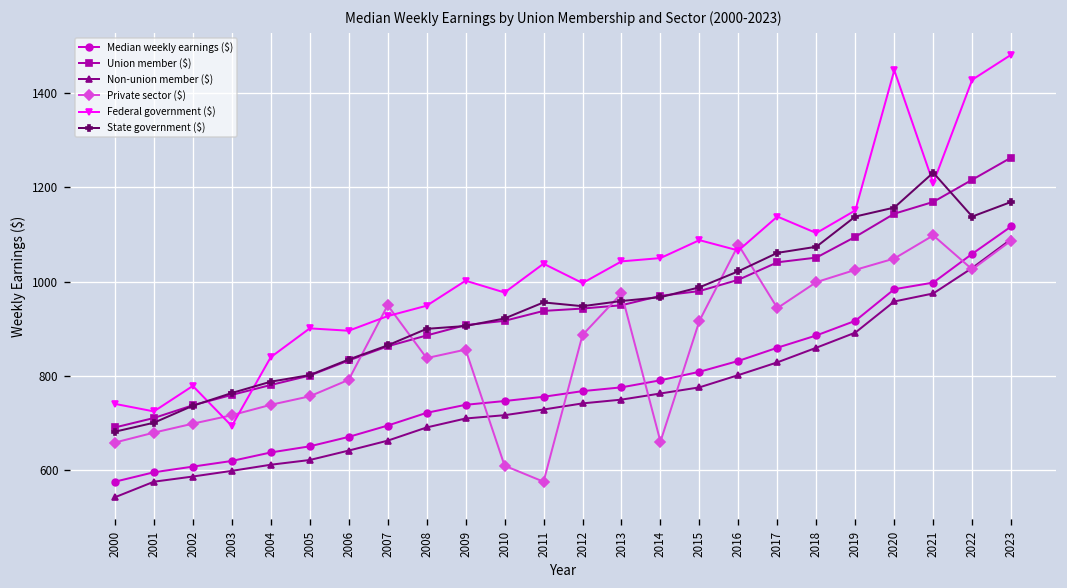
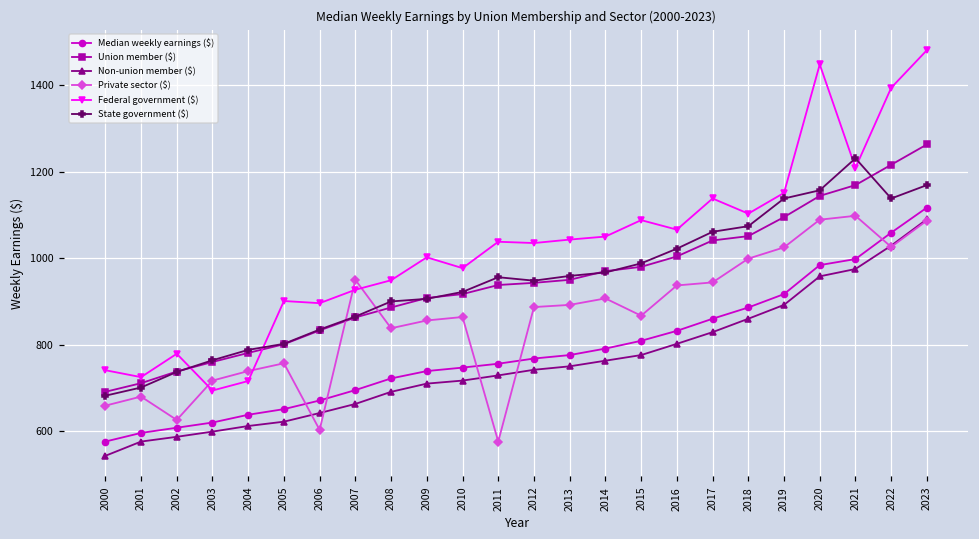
  {
    "Private sector ($)": {
      "2000": 660,
      "2001": 680,
-     "2002": 700,
+     "2002": 630,
      "2003": 720,
      "2004": 740,
      "2005": 760,
-     "2006": 790,
+     "2006": 600,
      "2007": 950,
      "2008": 840,
      "2009": 860,
-     "2010": 610,
+     "2010": 860,
      "2011": 580,
      "2012": 890,
-     "2013": 980,
-     "2014": 660,
-     "2015": 920,
-     "2016": 1080,
+     "2013": 890,
+     "2014": 910,
+     "2015": 870,
+     "2016": 940,
      "2017": 940,
      "2018": 1000,
      "2019": 1030,
-     "2020": 1050,
+     "2020": 1090,
      "2021": 1100
    },
    "Federal government ($)": {
      "2000": 740,
      "2001": 730,
      "2002": 780,
      "2003": 690,
-     "2004": 840,
+     "2004": 720,
      "2005": 900,
      "2006": 900,
      "2007": 930,
      "2008": 950,
      "2009": 1000,
      "2010": 980,
      "2011": 1040,
-     "2012": 1000,
+     "2012": 1040,
      "2013": 1040,
      "2014": 1050,
      "2015": 1090,
      "2016": 1070,
      "2017": 1140,
      "2018": 1100,
      "2019": 1150,
      "2020": 1450,
      "2021": 1210,
-     "2022": 1430,
+     "2022": 1390,
      "2023": 1480
    }
  }
